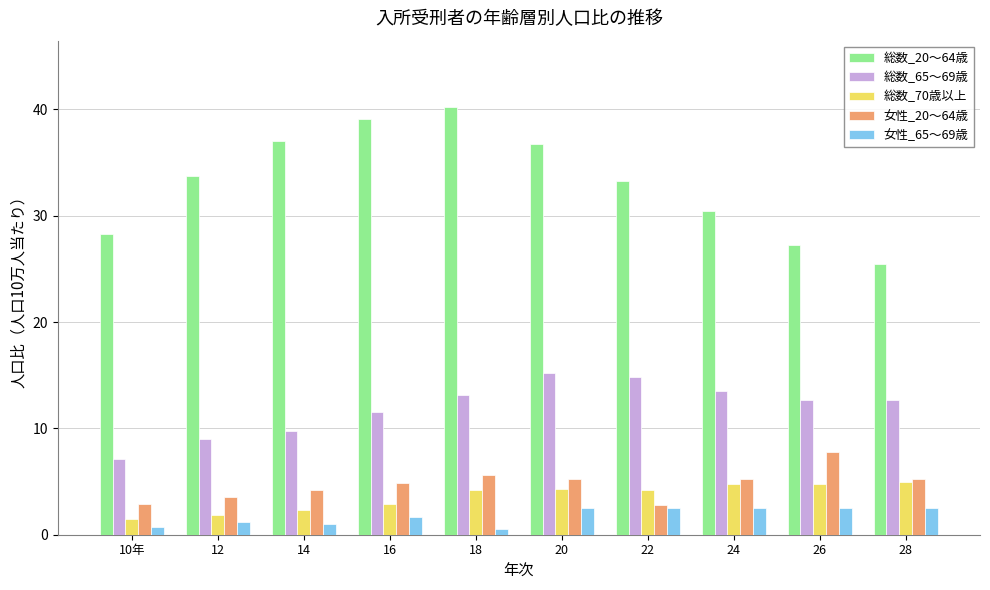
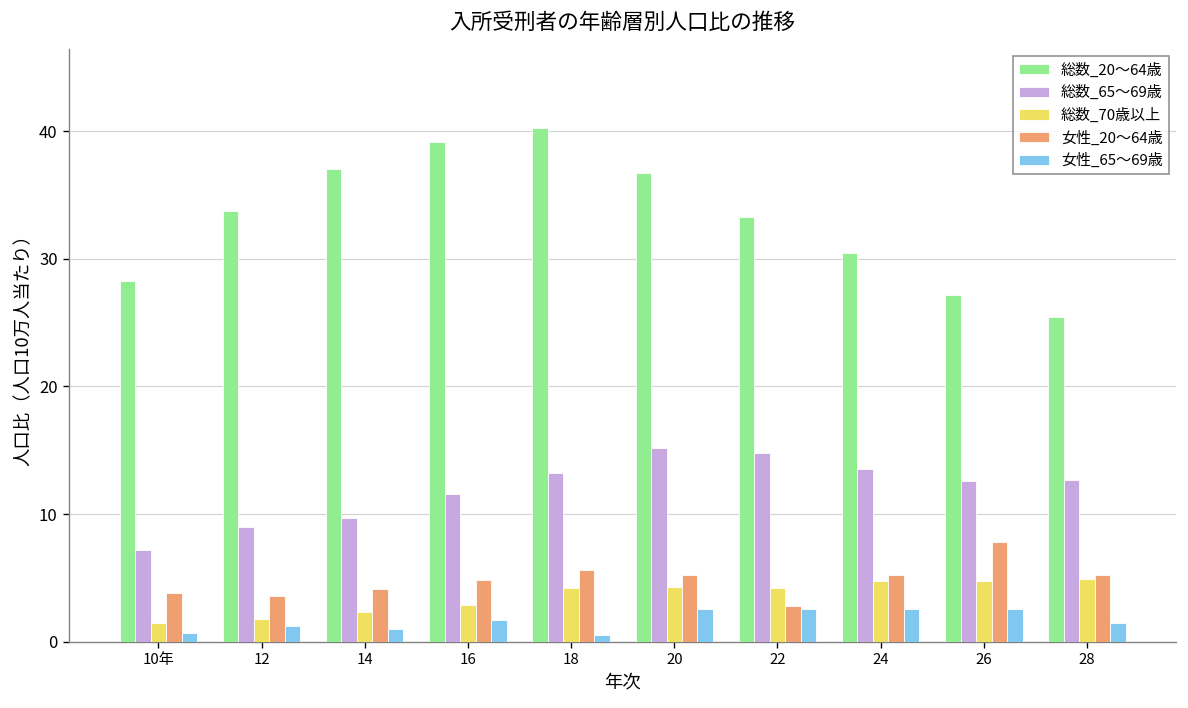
  {
    "総数_20～64歳": {
      "10年": 28.3,
      "12": 33.7,
      "14": 37.1,
      "16": 39.1,
      "18": 40.2,
      "20": 36.7,
      "22": 33.3,
      "24": 30.4,
      "26": 27.2,
      "28": 25.4
    },
    "総数_65～69歳": {
      "10年": 7.2,
      "12": 9.0,
      "14": 9.7,
      "16": 11.6,
      "18": 13.2,
      "20": 15.2,
      "22": 14.8,
      "24": 13.5,
      "26": 12.6,
      "28": 12.7
    },
    "総数_70歳以上": {
      "10年": 1.5,
      "12": 1.8,
      "14": 2.3,
      "16": 2.9,
      "18": 4.2,
      "20": 4.3,
      "22": 4.2,
      "24": 4.8,
      "26": 4.7,
      "28": 4.9
    },
    "女性_20～64歳": {
-     "10年": 2.9,
+     "10年": 3.8,
      "12": 3.6,
      "14": 4.2,
      "16": 4.8,
      "18": 5.6,
      "20": 5.2,
      "22": 2.8,
      "24": 5.2,
      "26": 7.8,
      "28": 5.2
    },
    "女性_65～69歳": {
      "10年": 0.7,
      "12": 1.2,
      "14": 1.0,
      "16": 1.7,
      "18": 0.5,
      "20": 2.5,
      "22": 2.6,
      "24": 2.6,
      "26": 2.6,
-     "28": 2.6
+     "28": 1.5
    }
  }
